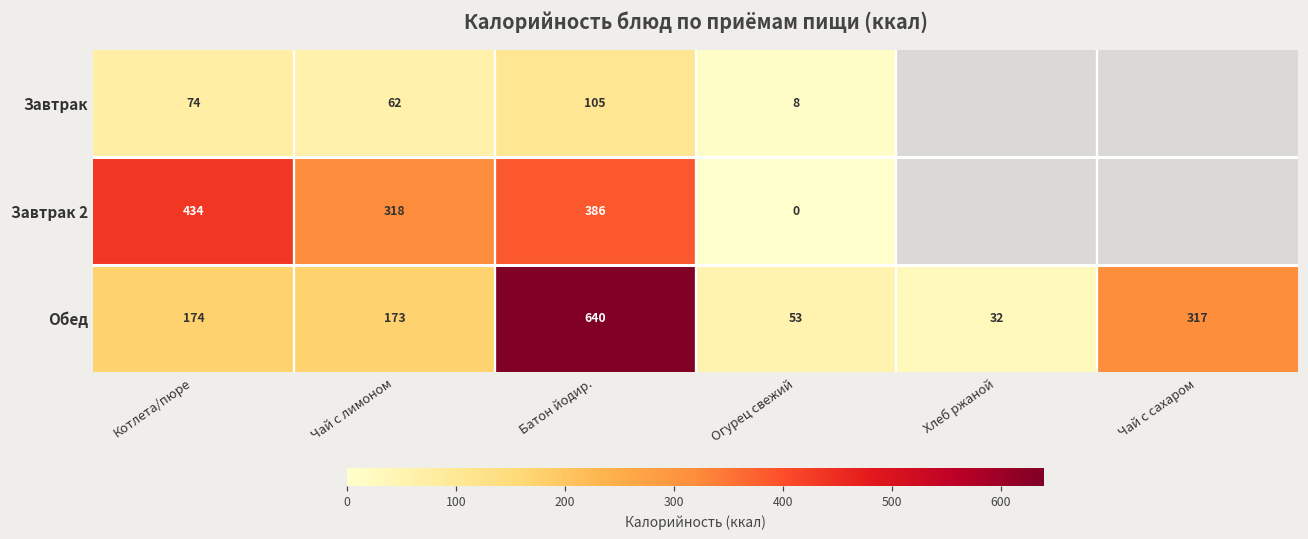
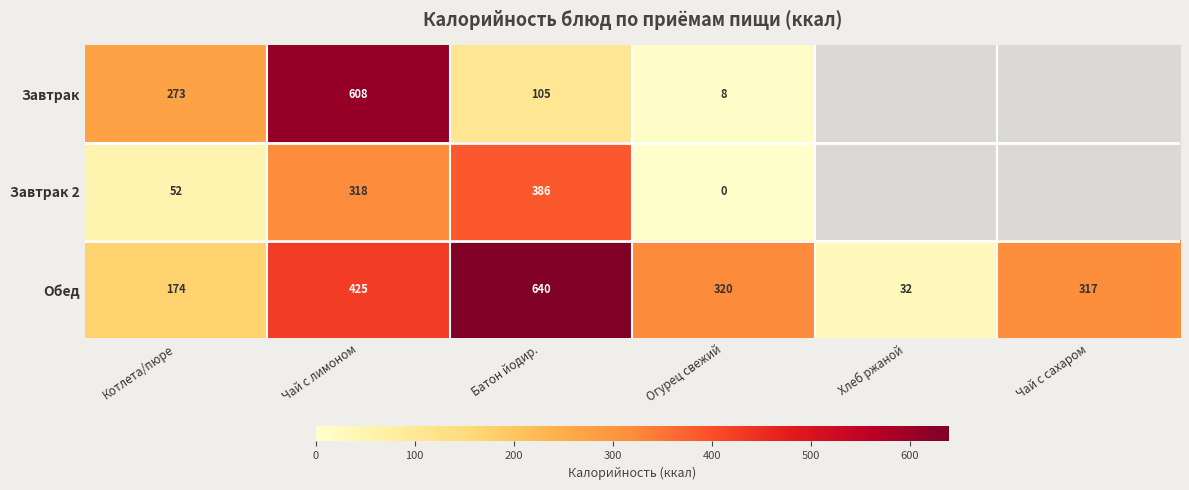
  {
    "Завтрак": {
-     "Котлета/пюре": 74,
-     "Чай с лимоном": 62,
+     "Котлета/пюре": 273,
+     "Чай с лимоном": 608,
      "Батон йодир.": 105,
      "Огурец свежий": 8
    },
    "Завтрак 2": {
-     "Котлета/пюре": 434,
+     "Котлета/пюре": 52,
      "Чай с лимоном": 318,
      "Батон йодир.": 386,
      "Огурец свежий": 0
    },
    "Обед": {
      "Котлета/пюре": 174,
-     "Чай с лимоном": 173,
+     "Чай с лимоном": 425,
      "Батон йодир.": 640,
-     "Огурец свежий": 53,
+     "Огурец свежий": 320,
      "Хлеб ржаной": 32,
      "Чай с сахаром": 317
    }
  }
